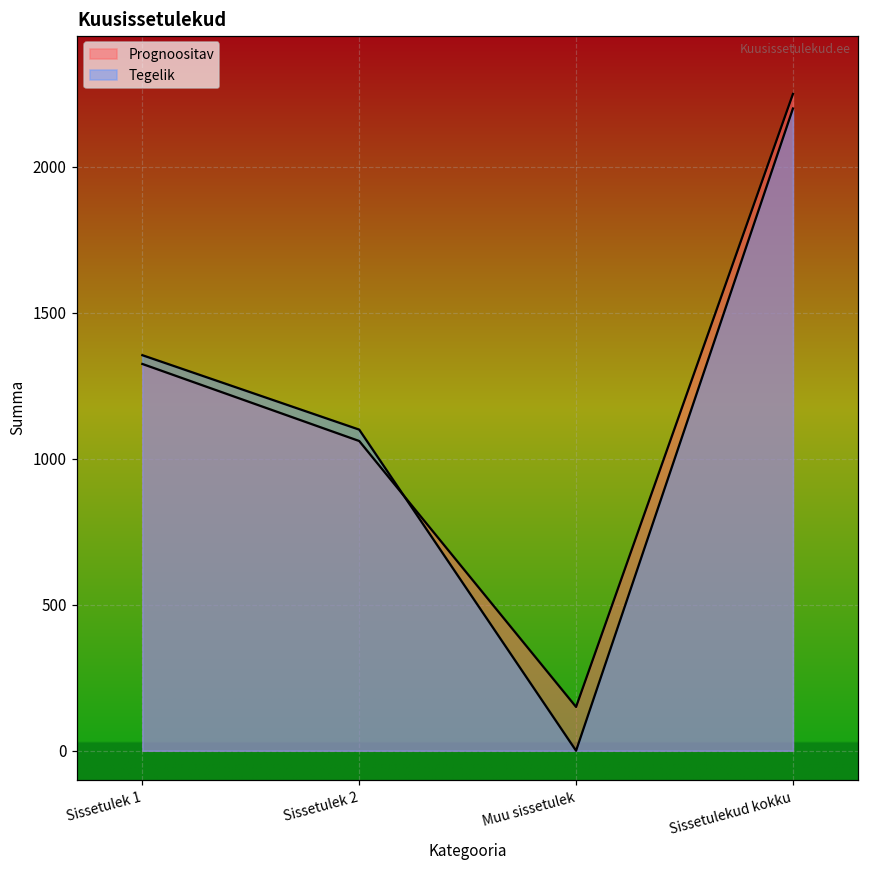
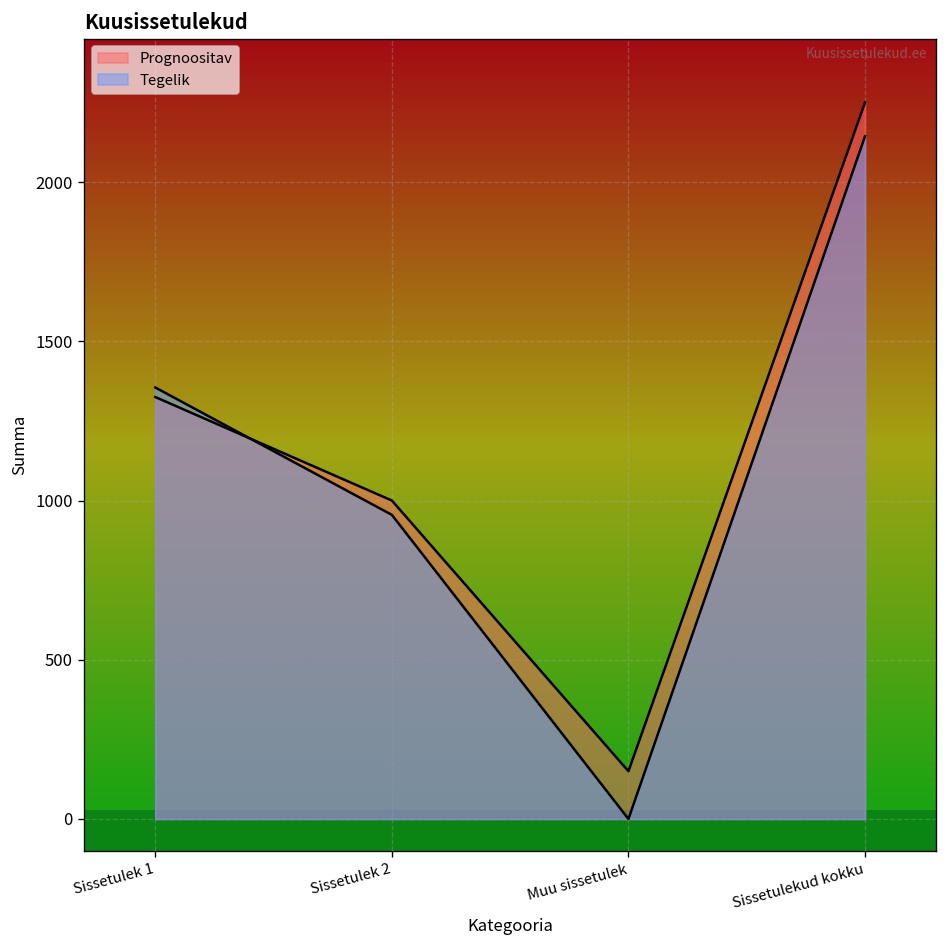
  {
    "Prognoositav": {
      "Sissetulek 1": 1330,
-     "Sissetulek 2": 1060,
+     "Sissetulek 2": 1000,
      "Muu sissetulek": 150,
      "Sissetulekud kokku": 2250
    },
    "Tegelik": {
      "Sissetulek 1": 1360,
-     "Sissetulek 2": 1100,
+     "Sissetulek 2": 960,
      "Muu sissetulek": 0,
-     "Sissetulekud kokku": 2200
+     "Sissetulekud kokku": 2140
    }
  }
